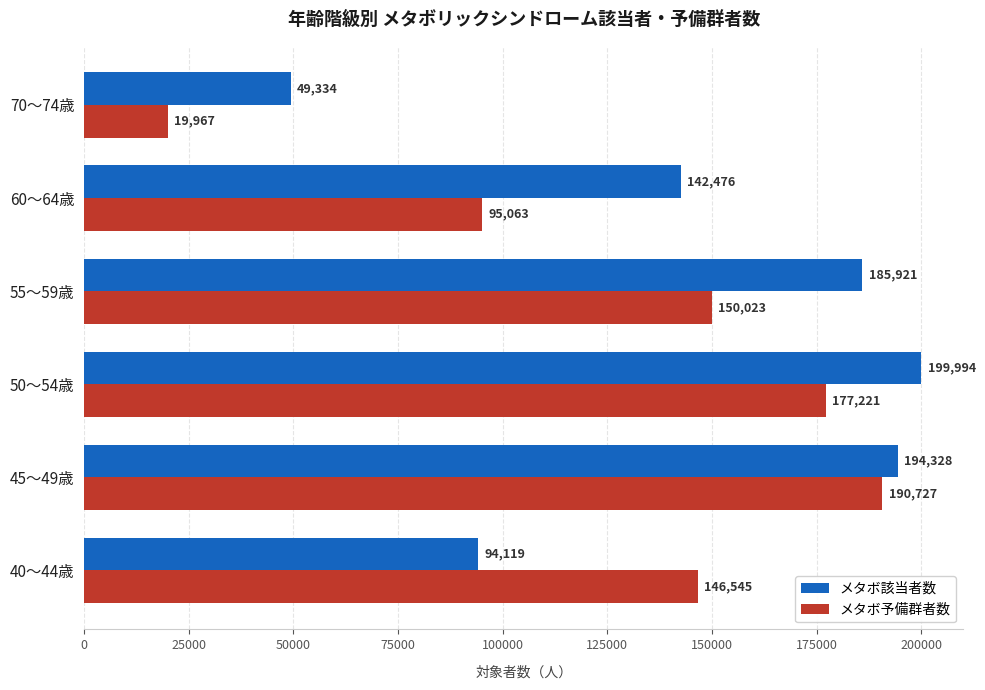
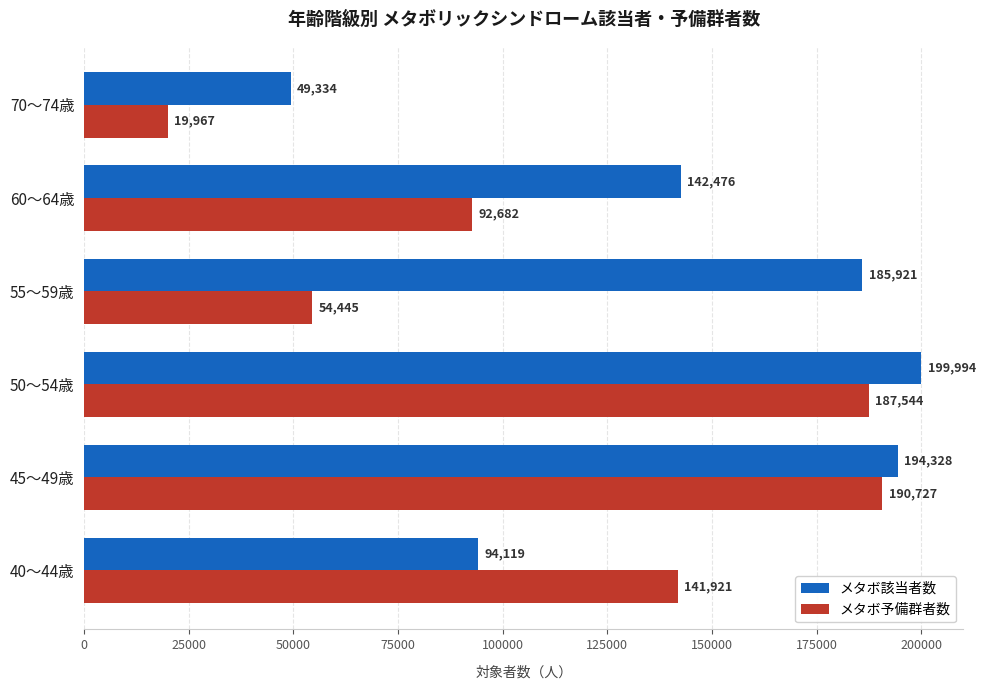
  {
    "メタボ該当者数": {
      "70～74歳": "49,334",
      "60～64歳": "142,476",
      "55～59歳": "185,921",
      "50～54歳": "199,994",
      "45～49歳": "194,328",
      "40～44歳": "94,119"
    },
    "メタボ予備群者数": {
      "70～74歳": "19,967",
-     "60～64歳": "95,063",
-     "55～59歳": "150,023",
-     "50～54歳": "177,221",
+     "60～64歳": "92,682",
+     "55～59歳": "54,445",
+     "50～54歳": "187,544",
      "45～49歳": "190,727",
-     "40～44歳": "146,545"
+     "40～44歳": "141,921"
    }
  }
